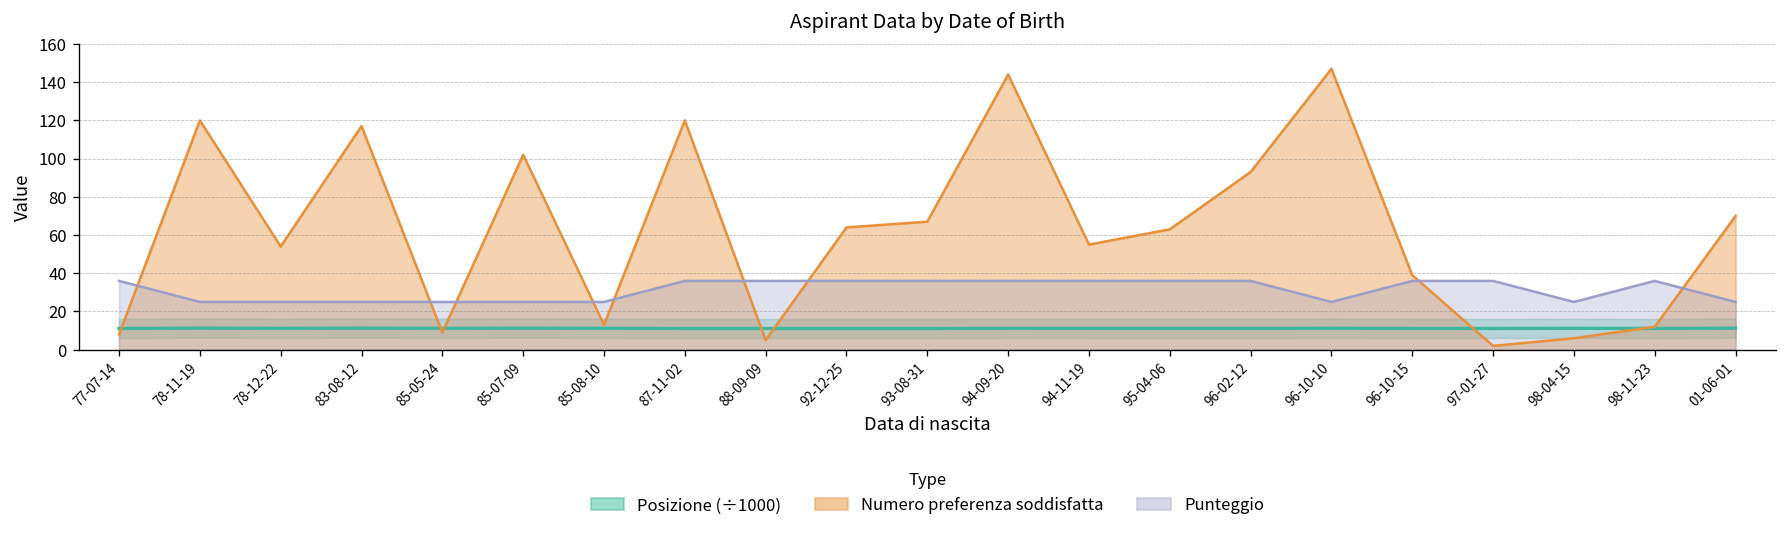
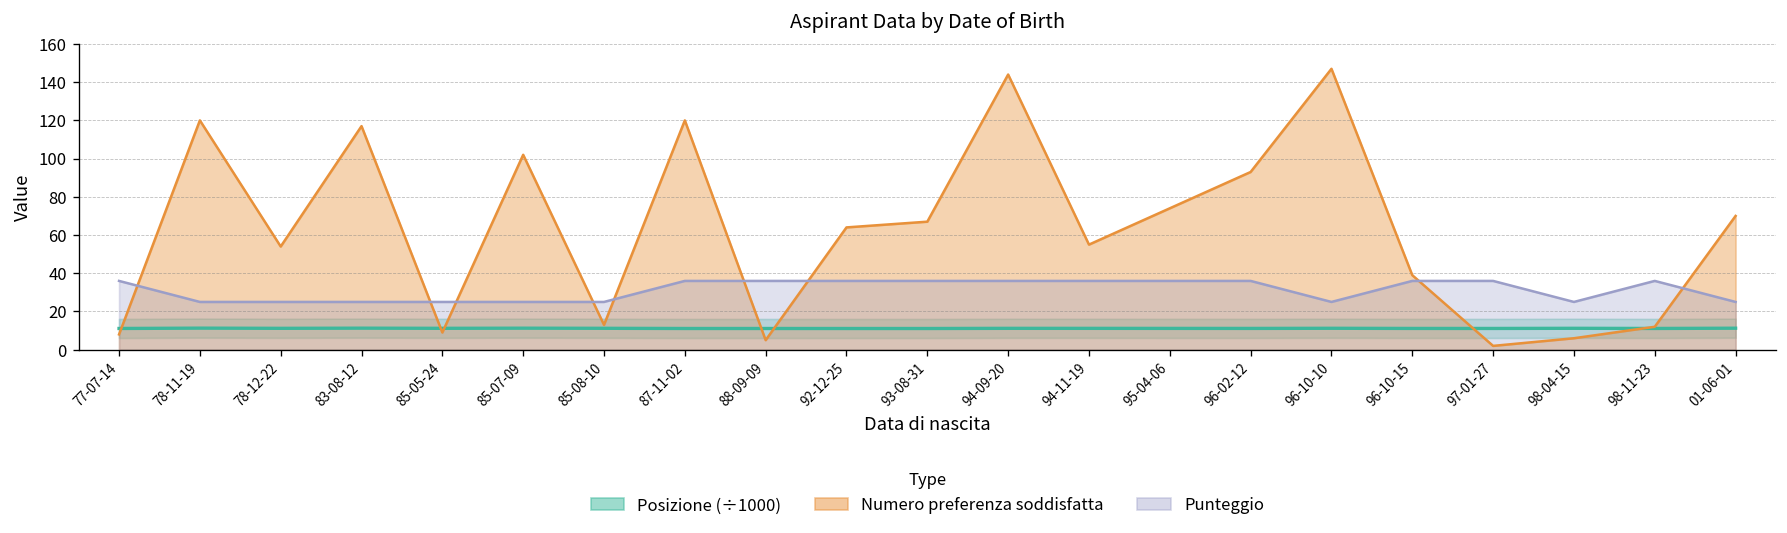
  {
    "Numero preferenza soddisfatta": {
      "77-07-14": 8,
      "78-11-19": 120,
      "78-12-22": 54,
      "83-08-12": 117,
      "85-05-24": 9,
      "85-07-09": 102,
      "85-08-10": 13,
      "87-11-02": 120,
      "88-09-09": 5,
      "92-12-25": 64,
      "93-08-31": 67,
      "94-09-20": 144,
      "94-11-19": 55,
-     "95-04-06": 63,
+     "95-04-06": 74,
      "96-02-12": 93,
      "96-10-10": 147,
      "96-10-15": 39,
      "97-01-27": 2,
      "98-04-15": 6,
      "01-06-01": 70
    }
  }
